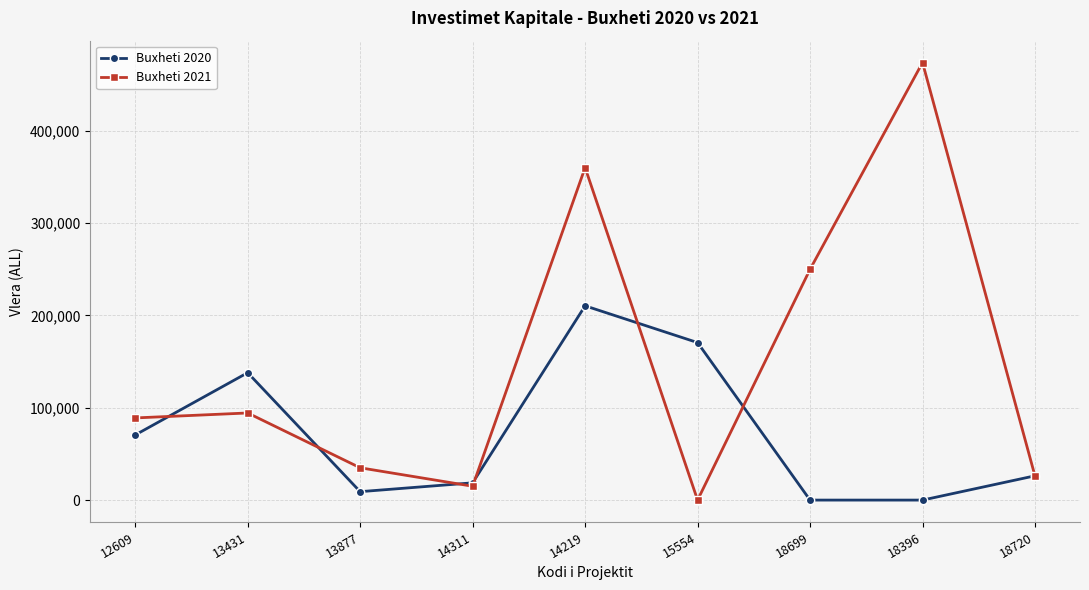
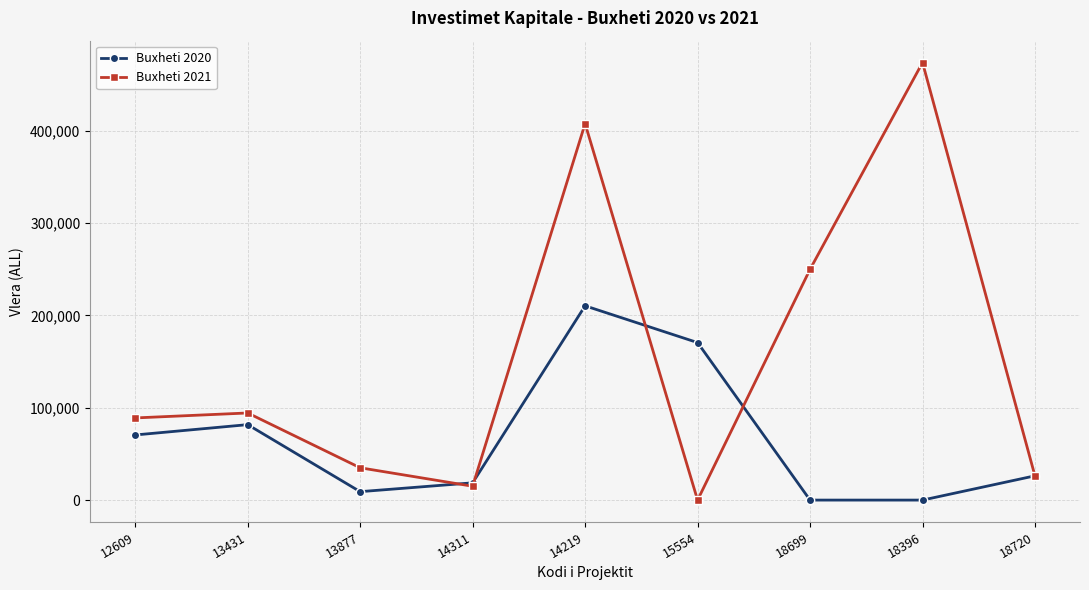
  {
    "Buxheti 2020": {
      "12609": "70,000",
-     "13431": "140,000",
+     "13431": "80,000",
      "13877": "10,000",
      "14311": "20,000",
      "14219": "210,000",
      "15554": "170,000",
      "18699": "0",
      "18396": "0"
    },
    "Buxheti 2021": {
      "12609": "90,000",
      "13431": "90,000",
      "13877": "30,000",
      "14311": "20,000",
-     "14219": "360,000",
+     "14219": "410,000",
      "15554": "0",
      "18699": "250,000",
      "18396": "470,000"
    }
  }
